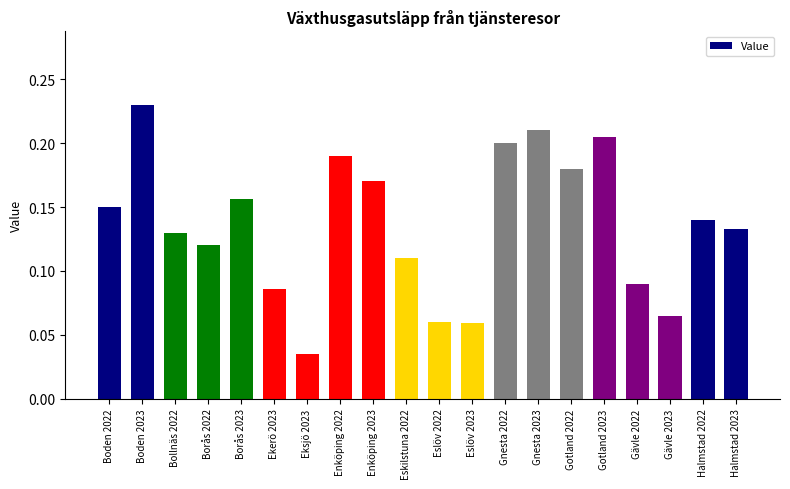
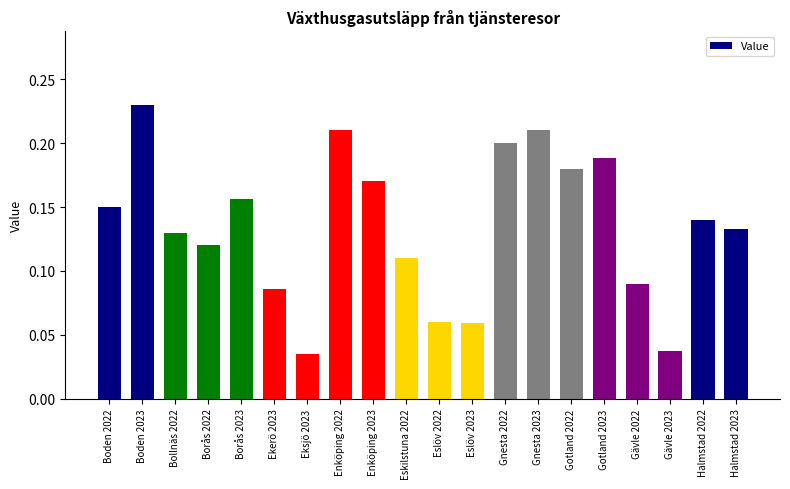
  {
    "Boden 2022": 0.150,
    "Boden 2023": 0.230,
    "Bollnäs 2022": 0.130,
    "Borås 2022": 0.120,
    "Borås 2023": 0.156,
    "Ekerö 2023": 0.086,
    "Eksjö 2023": 0.035,
-   "Enköping 2022": 0.19,
+   "Enköping 2022": 0.21,
    "Enköping 2023": 0.170,
    "Eskilstuna 2022": 0.110,
    "Eslöv 2022": 0.060,
    "Eslöv 2023": 0.059,
    "Gnesta 2022": 0.200,
    "Gnesta 2023": 0.210,
    "Gotland 2022": 0.180,
-   "Gotland 2023": 0.205,
+   "Gotland 2023": 0.188,
    "Gävle 2022": 0.090,
-   "Gävle 2023": 0.065,
+   "Gävle 2023": 0.037,
    "Halmstad 2022": 0.140,
    "Halmstad 2023": 0.133
  }
